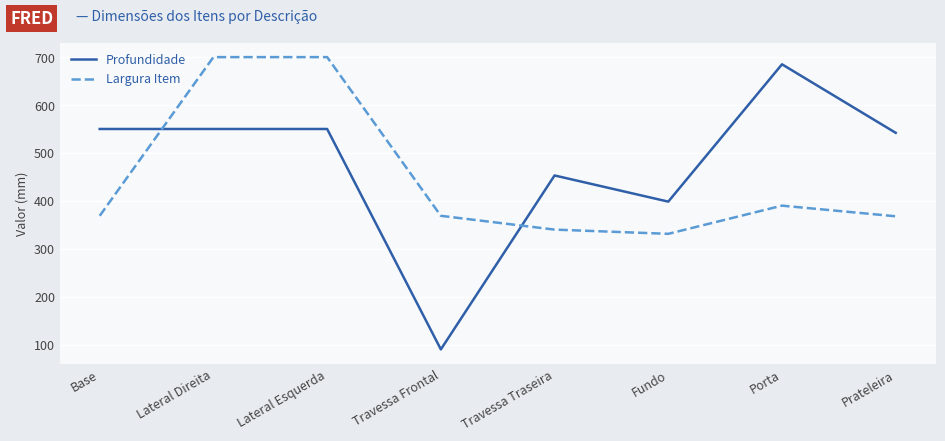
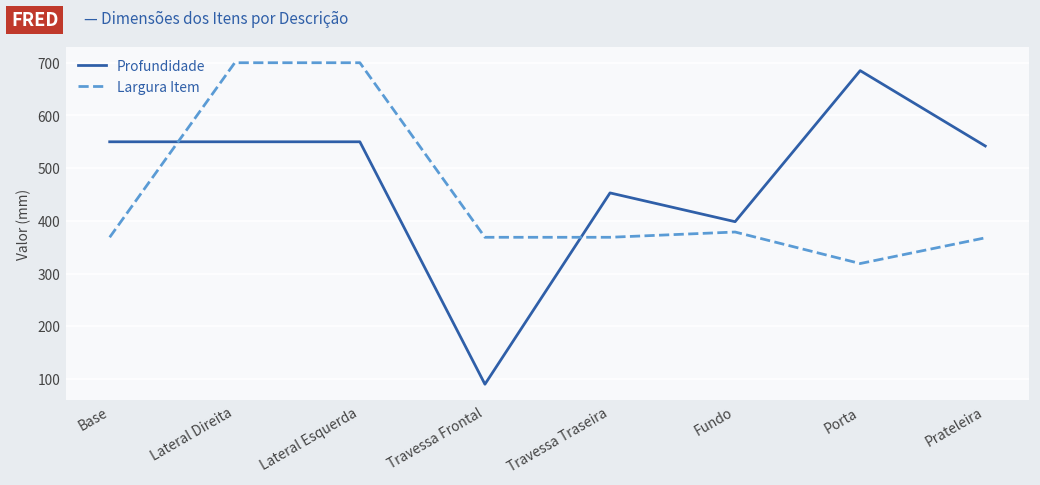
  {
    "Profundidade": {
      "Base": 550,
      "Lateral Direita": 550,
      "Lateral Esquerda": 550,
      "Travessa Frontal": 90,
      "Travessa Traseira": 450,
      "Fundo": 400,
      "Porta": 690,
      "Prateleira": 540
    },
    "Largura Item": {
      "Base": 370,
      "Lateral Direita": 700,
      "Lateral Esquerda": 700,
      "Travessa Frontal": 370,
-     "Travessa Traseira": 340,
-     "Fundo": 330,
-     "Porta": 390,
+     "Travessa Traseira": 370,
+     "Fundo": 380,
+     "Porta": 320,
      "Prateleira": 370
    }
  }
